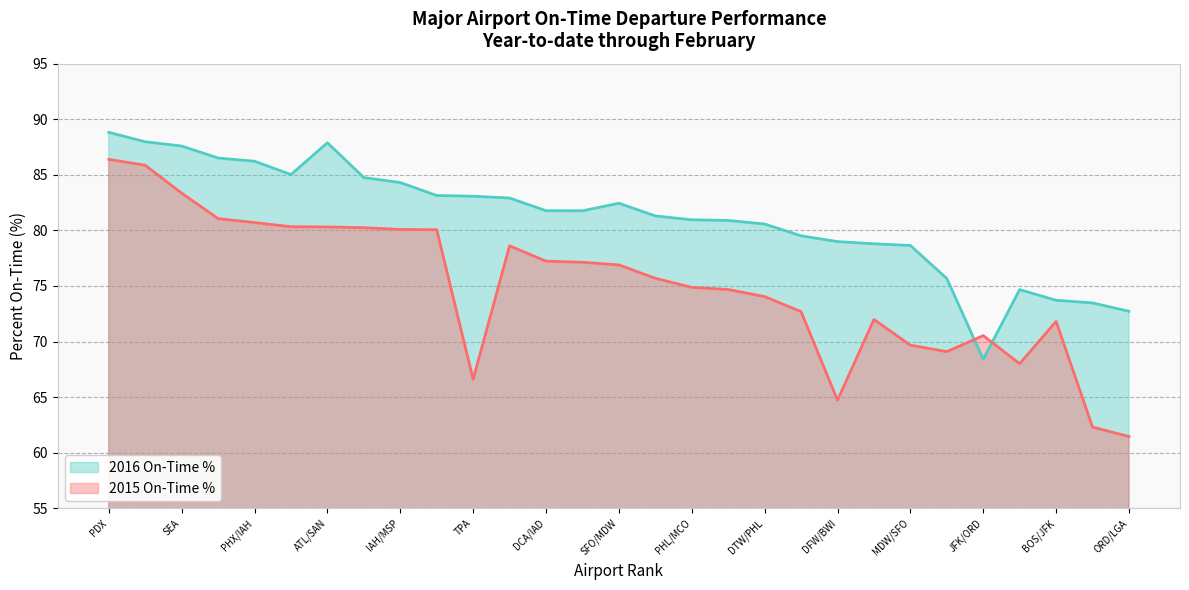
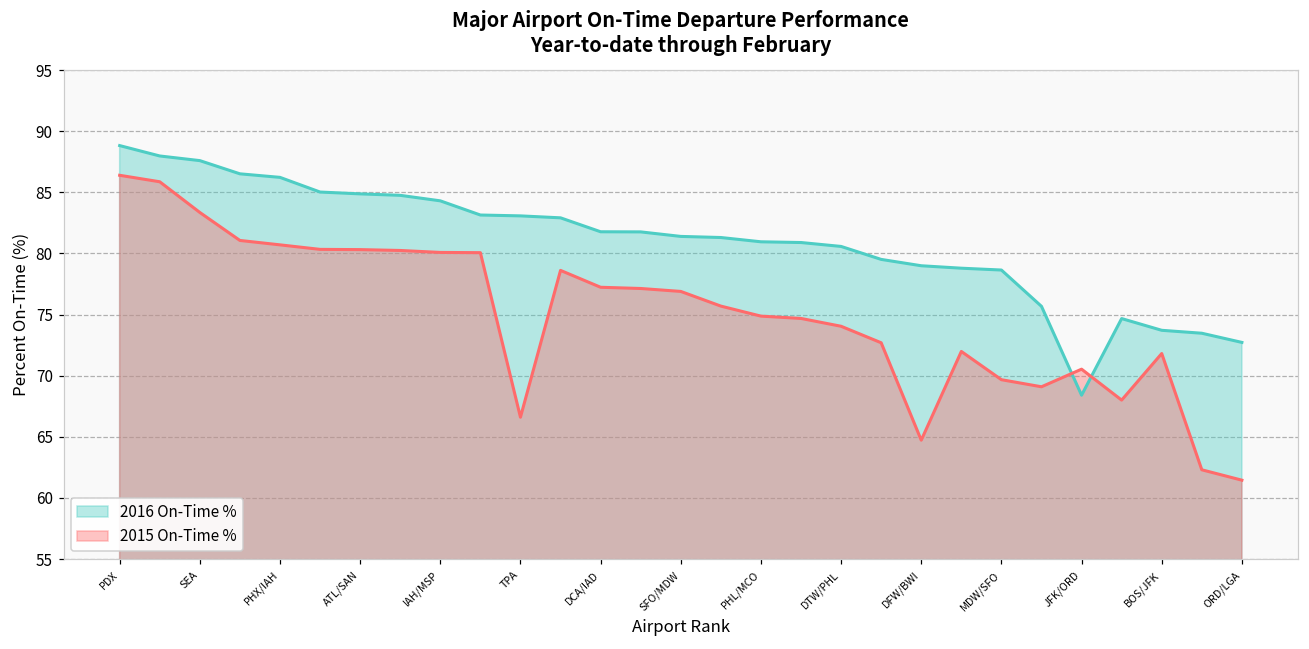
  {
    "2016 On-Time %": {
      "PDX": 88.8,
      "SEA": 87.6,
      "PHX/IAH": 86.2,
-     "ATL/SAN": 87.9,
+     "ATL/SAN": 84.9,
      "IAH/MSP": 84.3,
      "TPA": 83.1,
      "DCA/IAD": 81.8,
-     "SFO/MDW": 82.4,
+     "SFO/MDW": 81.4,
      "PHL/MCO": 81.0,
      "DTW/PHL": 80.6,
      "DFW/BWI": 79.0,
      "MDW/SFO": 78.6,
      "JFK/ORD": 68.4,
      "BOS/JFK": 73.7,
      "ORD/LGA": 72.7
    },
    "2015 On-Time %": {
      "PDX": 86.4,
      "SEA": 83.4,
      "PHX/IAH": 80.7,
      "ATL/SAN": 80.3,
      "IAH/MSP": 80.1,
      "TPA": 66.6,
      "DCA/IAD": 77.2,
      "SFO/MDW": 76.9,
      "PHL/MCO": 74.9,
      "DTW/PHL": 74.0,
      "DFW/BWI": 64.7,
      "MDW/SFO": 69.7,
      "JFK/ORD": 70.5,
      "BOS/JFK": 71.8,
      "ORD/LGA": 61.5
    }
  }
